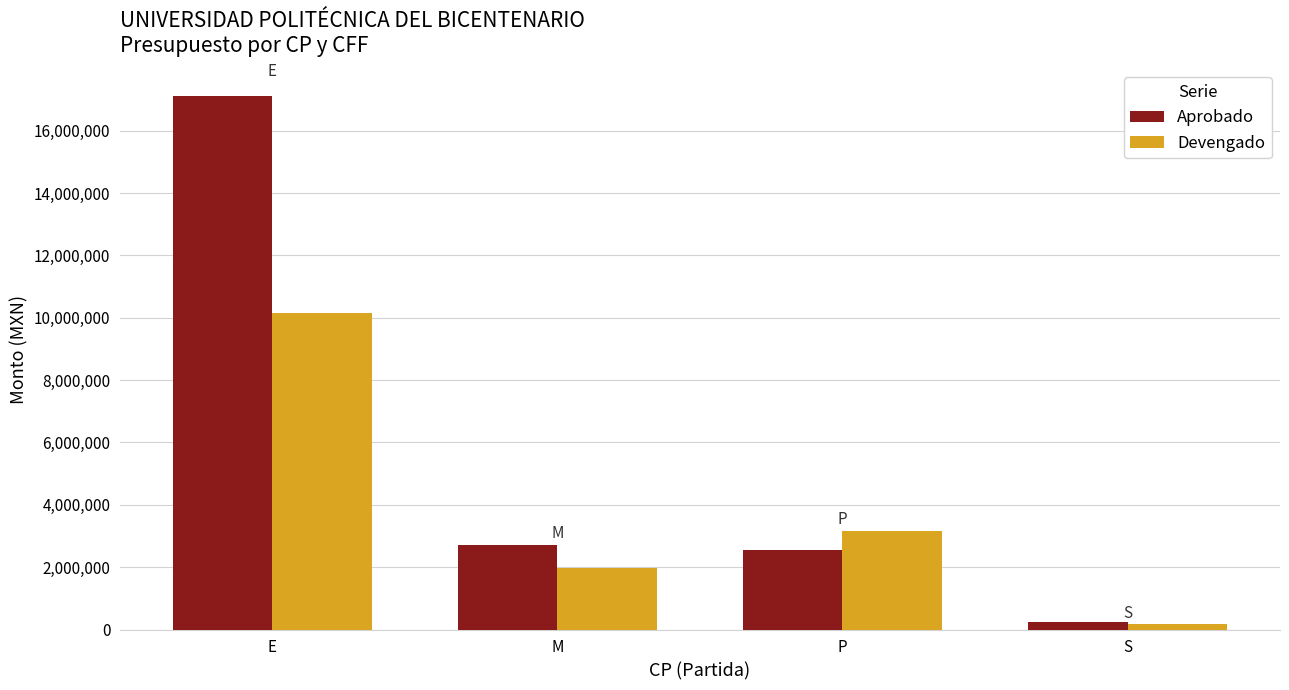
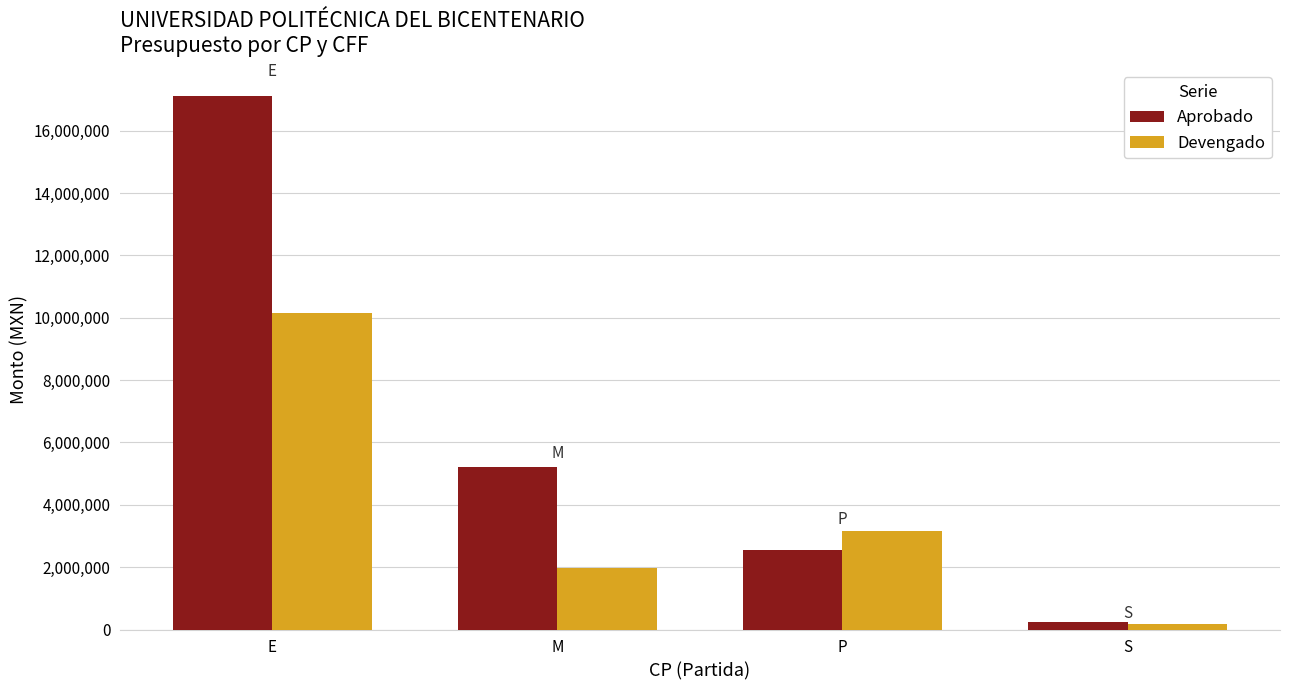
  {
    "Aprobado": {
      "E": "17,100,000",
-     "M": "2,700,000",
+     "M": "5,200,000",
      "P": "2,500,000",
      "S": "200,000"
    },
    "Devengado": {
      "E": "10,200,000",
      "M": "2,000,000",
      "P": "3,200,000",
      "S": "200,000"
    }
  }
